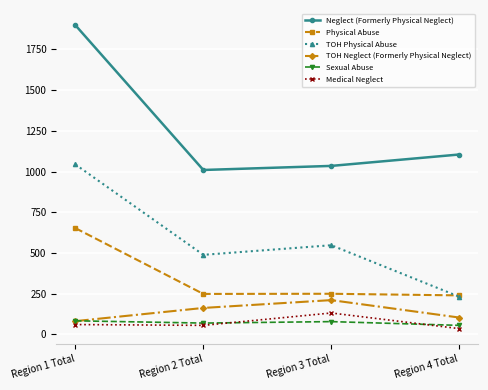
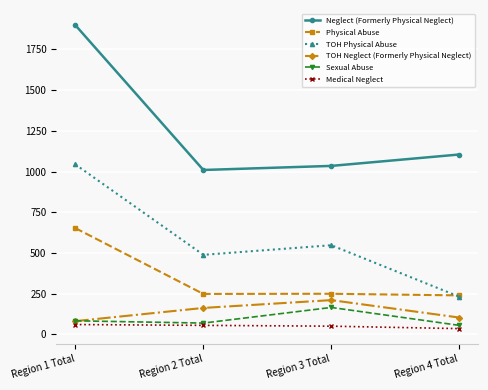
  {
    "Sexual Abuse": {
-     "Region 3 Total": 80,
+     "Region 3 Total": 170,
      "Region 4 Total": 60
    },
    "Medical Neglect": {
      "Region 1 Total": 60,
-     "Region 3 Total": 130,
+     "Region 3 Total": 50,
      "Region 4 Total": 40
    }
  }
